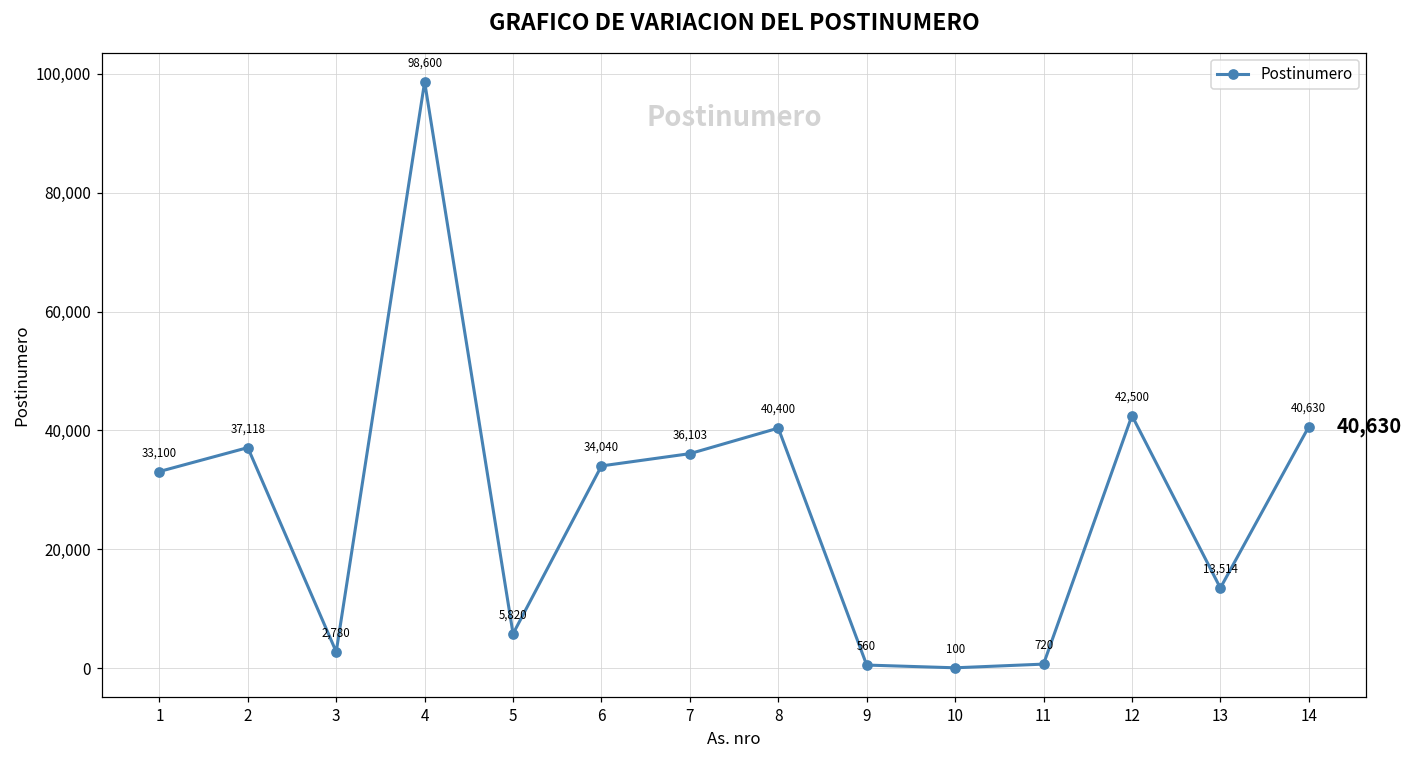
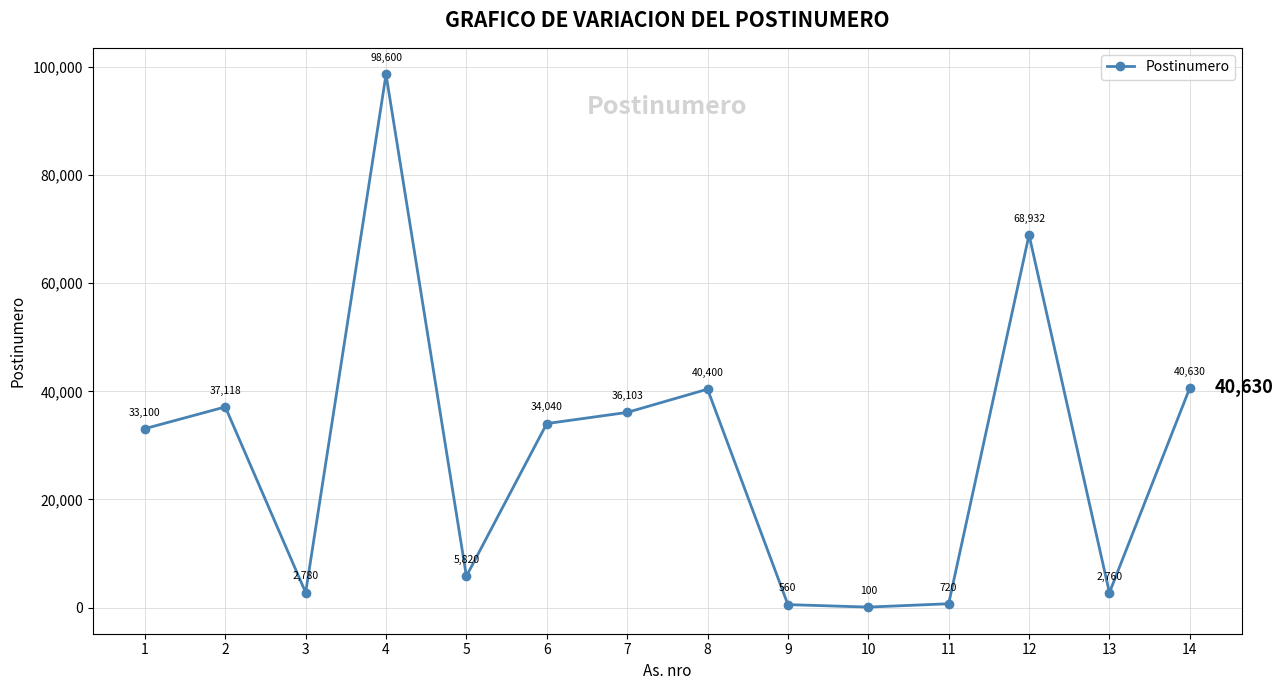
  {
    "1": "33,100",
    "2": "37,118",
    "3": "2,780",
    "4": "98,600",
    "5": "5,820",
    "6": "34,040",
    "7": "36,103",
    "8": "40,400",
    "9": "560",
    "10": "100",
    "11": "720",
-   "12": "42,500",
-   "13": "13,514",
+   "12": "68,932",
+   "13": "2,760",
    "14": "40,630"
  }
